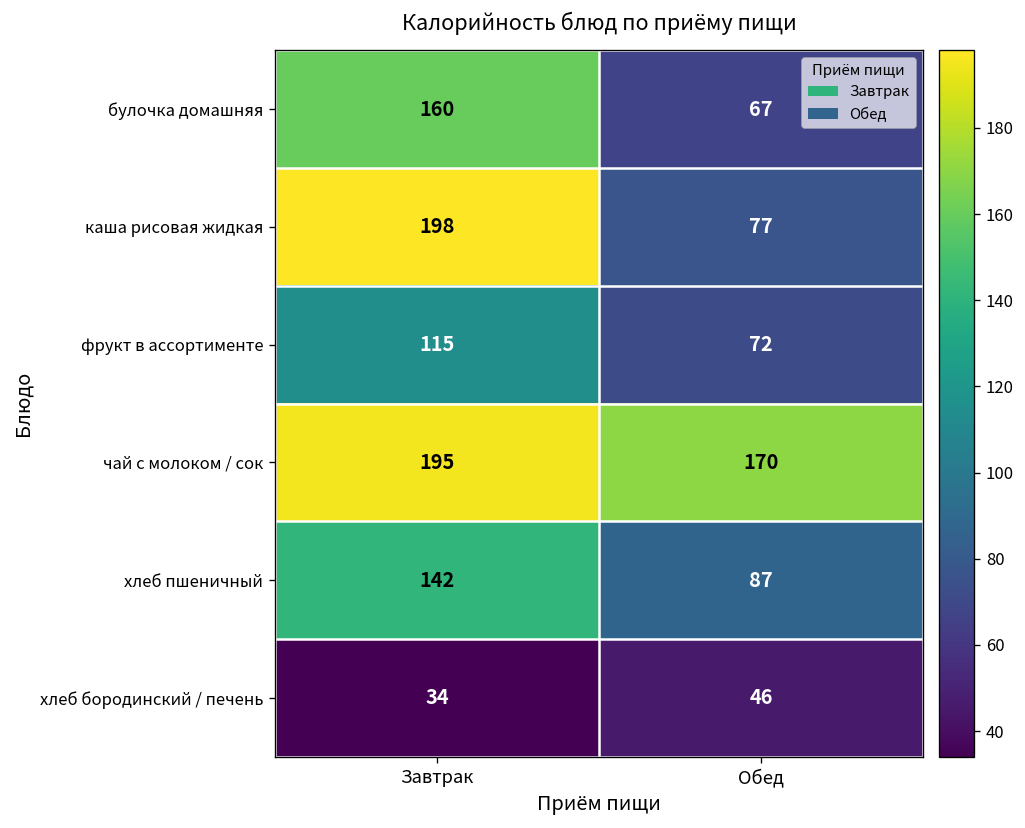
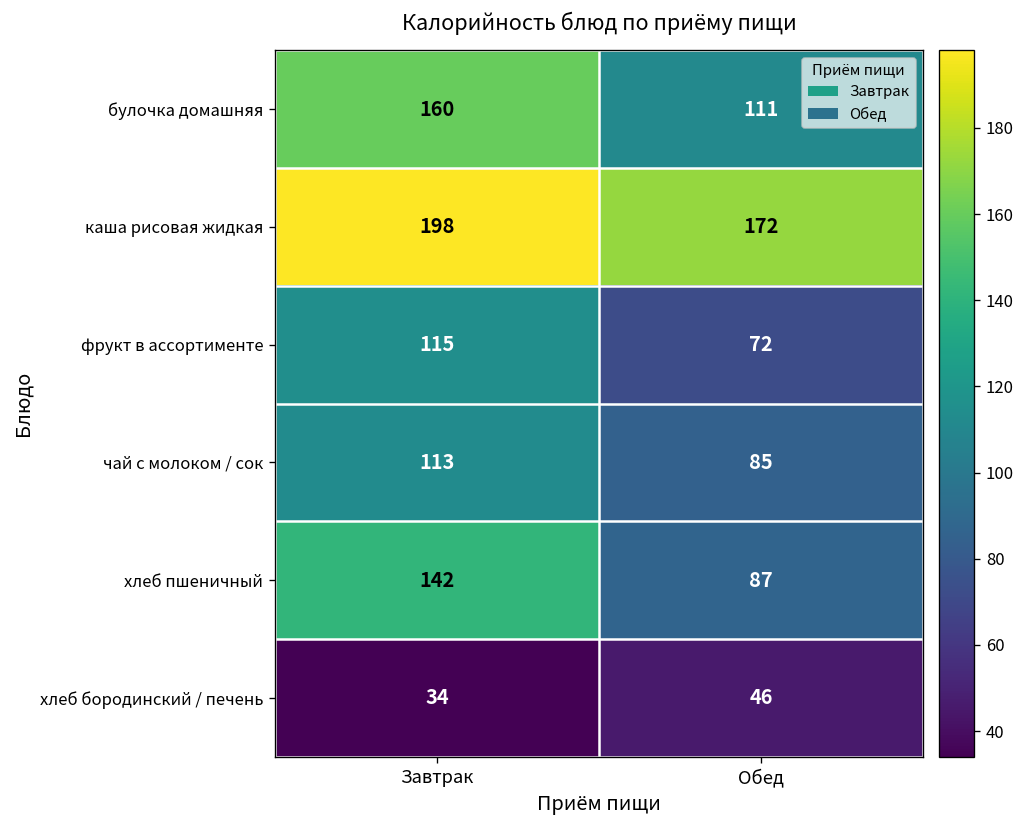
  {
    "булочка домашняя": {
      "Завтрак": 160,
-     "Обед": 67
+     "Обед": 111
    },
    "каша рисовая жидкая": {
      "Завтрак": 198,
-     "Обед": 77
+     "Обед": 172
    },
    "фрукт в ассортименте": {
      "Завтрак": 115,
      "Обед": 72
    },
    "чай с молоком / сок": {
-     "Завтрак": 195,
-     "Обед": 170
+     "Завтрак": 113,
+     "Обед": 85
    },
    "хлеб пшеничный": {
      "Завтрак": 142,
      "Обед": 87
    },
    "хлеб бородинский / печень": {
      "Завтрак": 34,
      "Обед": 46
    }
  }
